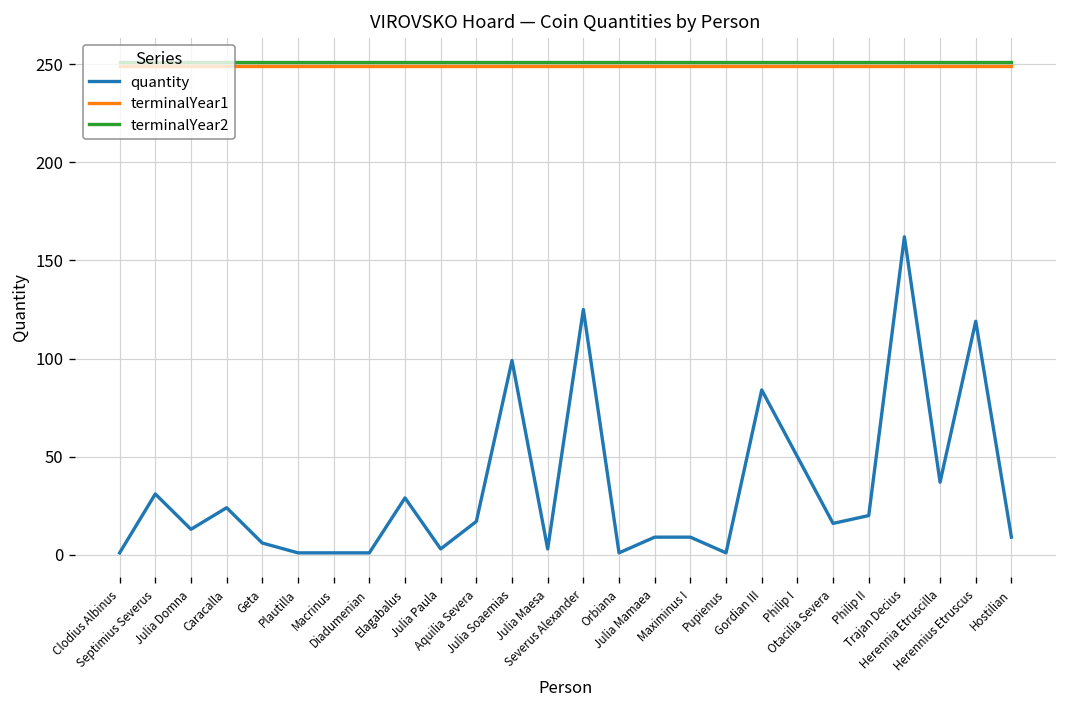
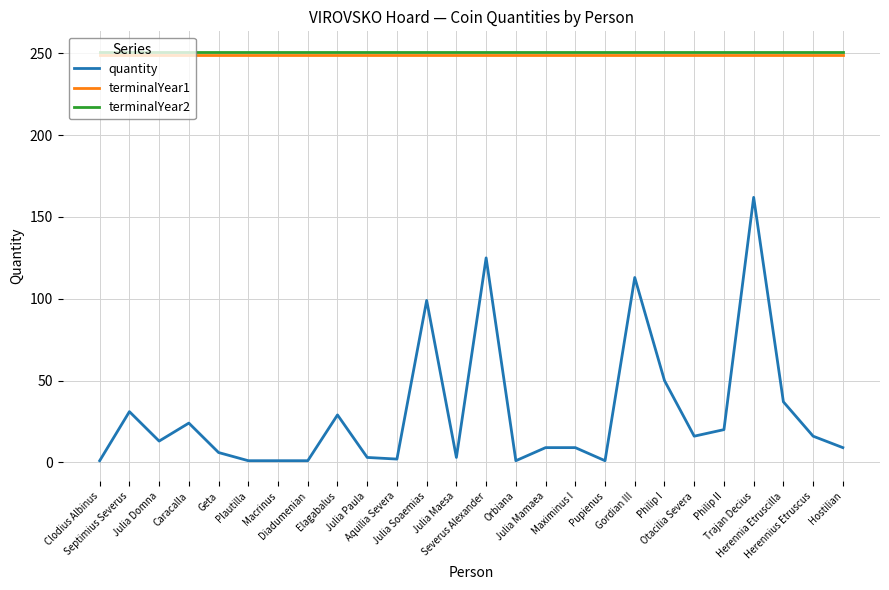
  {
    "quantity": {
      "Clodius Albinus": 1,
      "Septimius Severus": 31,
      "Julia Domna": 13,
      "Caracalla": 24,
      "Geta": 6,
      "Plautilla": 1,
      "Macrinus": 1,
      "Diadumenian": 1,
      "Elagabalus": 29,
      "Julia Paula": 3,
-     "Aquilia Severa": 17,
+     "Aquilia Severa": 2,
      "Julia Soaemias": 99,
      "Julia Maesa": 3,
      "Severus Alexander": 125,
      "Orbiana": 1,
      "Julia Mamaea": 9,
      "Maximinus I": 9,
      "Pupienus": 1,
-     "Gordian III": 84,
+     "Gordian III": 113,
      "Philip I": 50,
      "Otacilia Severa": 16,
      "Philip II": 20,
      "Trajan Decius": 162,
      "Herennia Etruscilla": 37,
-     "Herennius Etruscus": 119,
+     "Herennius Etruscus": 16,
      "Hostilian": 9
    },
    "terminalYear1": {
      "Geta": 249,
      "Plautilla": 249,
      "Macrinus": 249,
      "Diadumenian": 249,
      "Elagabalus": 249,
      "Julia Paula": 249,
      "Aquilia Severa": 249,
      "Julia Soaemias": 249,
      "Julia Maesa": 249,
      "Severus Alexander": 249,
      "Orbiana": 249,
      "Julia Mamaea": 249,
      "Maximinus I": 249,
      "Pupienus": 249,
      "Gordian III": 249,
      "Philip I": 249,
      "Otacilia Severa": 249,
      "Philip II": 249,
      "Trajan Decius": 249,
      "Herennia Etruscilla": 249,
      "Herennius Etruscus": 249,
      "Hostilian": 249
    },
    "terminalYear2": {
      "Geta": 251,
      "Plautilla": 251,
      "Macrinus": 251,
      "Diadumenian": 251,
      "Elagabalus": 251,
      "Julia Paula": 251,
      "Aquilia Severa": 251,
      "Julia Soaemias": 251,
      "Julia Maesa": 251,
      "Severus Alexander": 251,
      "Orbiana": 251,
      "Julia Mamaea": 251,
      "Maximinus I": 251,
      "Pupienus": 251,
      "Gordian III": 251,
      "Philip I": 251,
      "Otacilia Severa": 251,
      "Philip II": 251,
      "Trajan Decius": 251,
      "Herennia Etruscilla": 251,
      "Herennius Etruscus": 251,
      "Hostilian": 251
    }
  }
